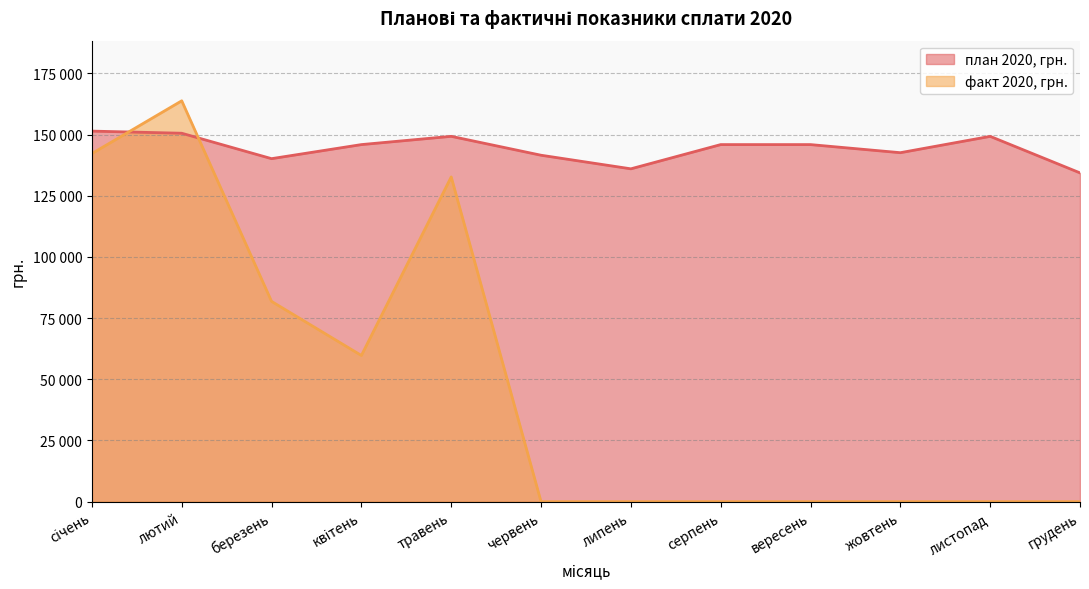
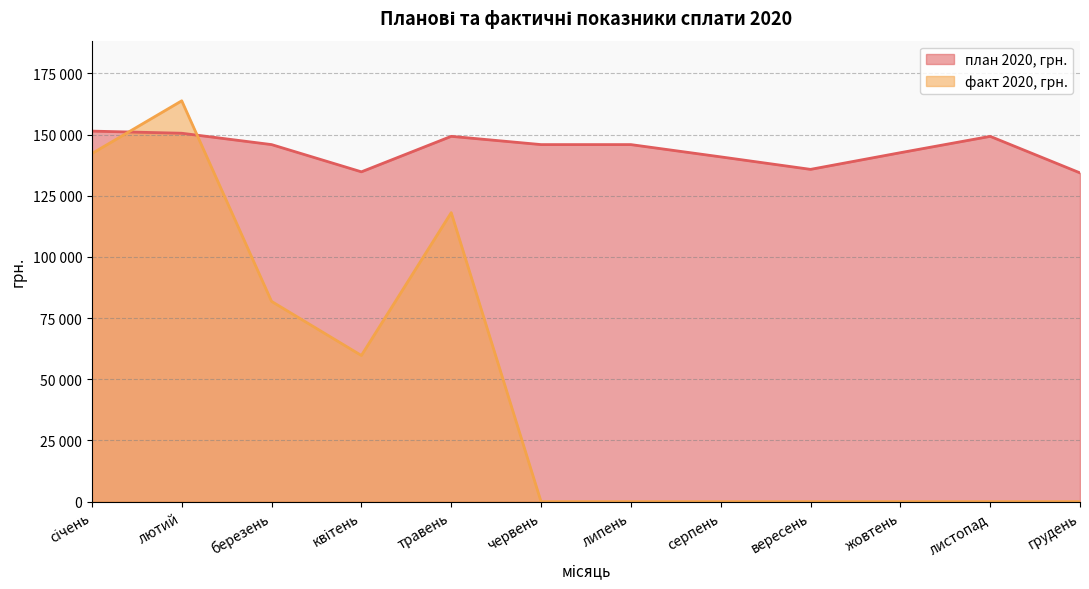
  {
    "план 2020, грн.": {
      "січень": 151000,
      "лютий": 151000,
-     "березень": 140000,
-     "квітень": 146000,
+     "березень": 146000,
+     "квітень": 135000,
      "травень": 149000,
-     "червень": 142000,
-     "липень": 136000,
-     "серпень": 146000,
-     "вересень": 146000,
+     "червень": 146000,
+     "липень": 146000,
+     "серпень": 141000,
+     "вересень": 136000,
      "жовтень": 143000,
      "листопад": 149000,
      "грудень": 134000
    },
    "факт 2020, грн.": {
      "січень": 142000,
      "лютий": 164000,
      "березень": 82000,
      "квітень": 60000,
-     "травень": 133000,
+     "травень": 118000,
      "червень": 0,
      "липень": 0,
      "серпень": 0,
      "вересень": 0,
      "жовтень": 0,
      "листопад": 0,
      "грудень": 0
    }
  }
